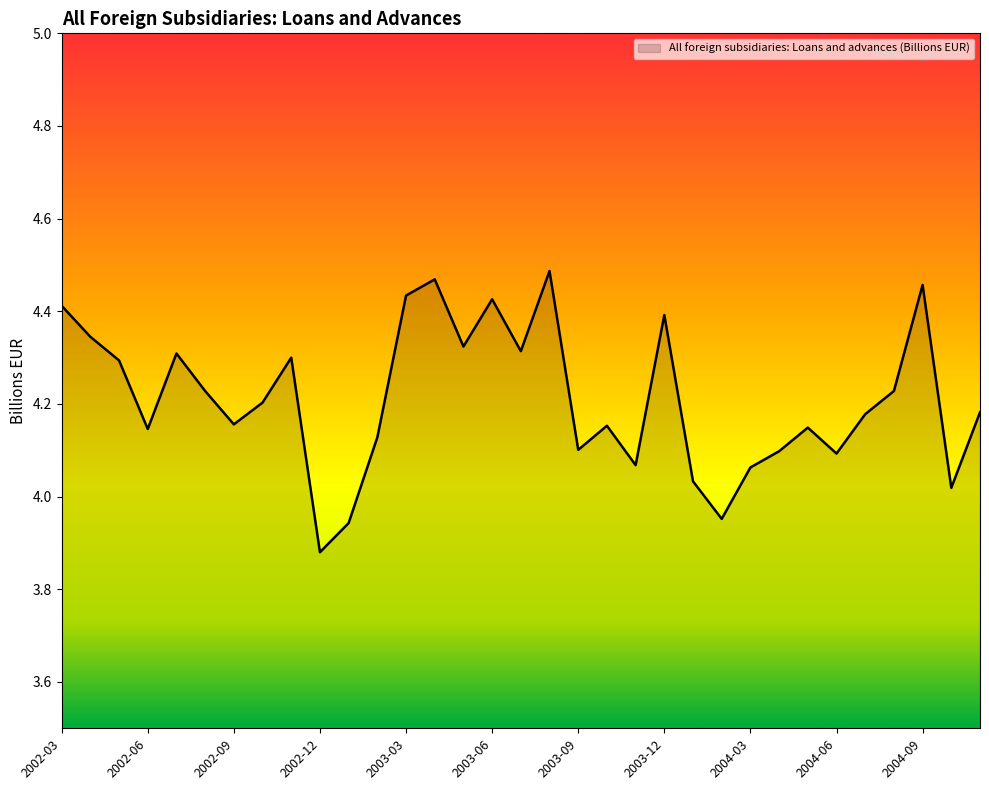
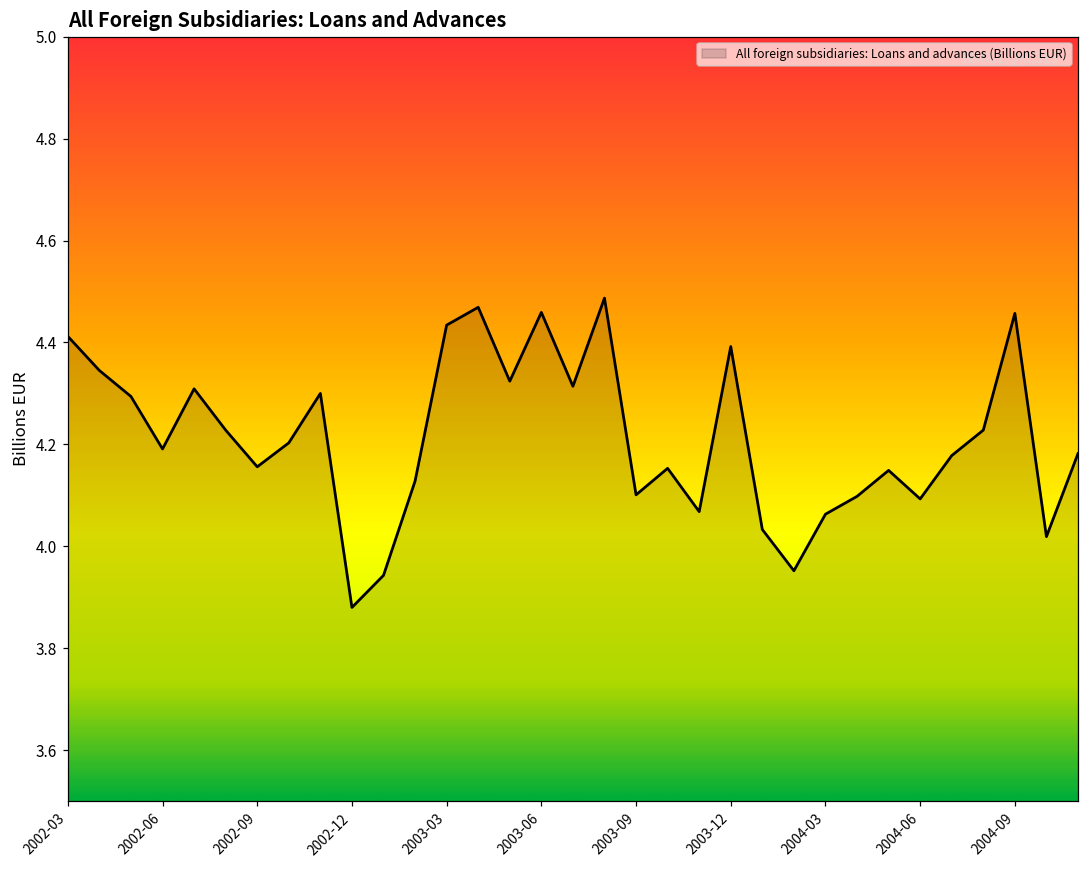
  {
    "2002-03": 4.41,
-   "2002-06": 4.15,
+   "2002-06": 4.19,
    "2002-09": 4.16,
    "2002-12": 3.88,
    "2003-03": 4.43,
-   "2003-06": 4.43,
+   "2003-06": 4.46,
    "2003-09": 4.10,
    "2003-12": 4.39,
    "2004-03": 4.06,
    "2004-06": 4.09,
    "2004-09": 4.46
  }
